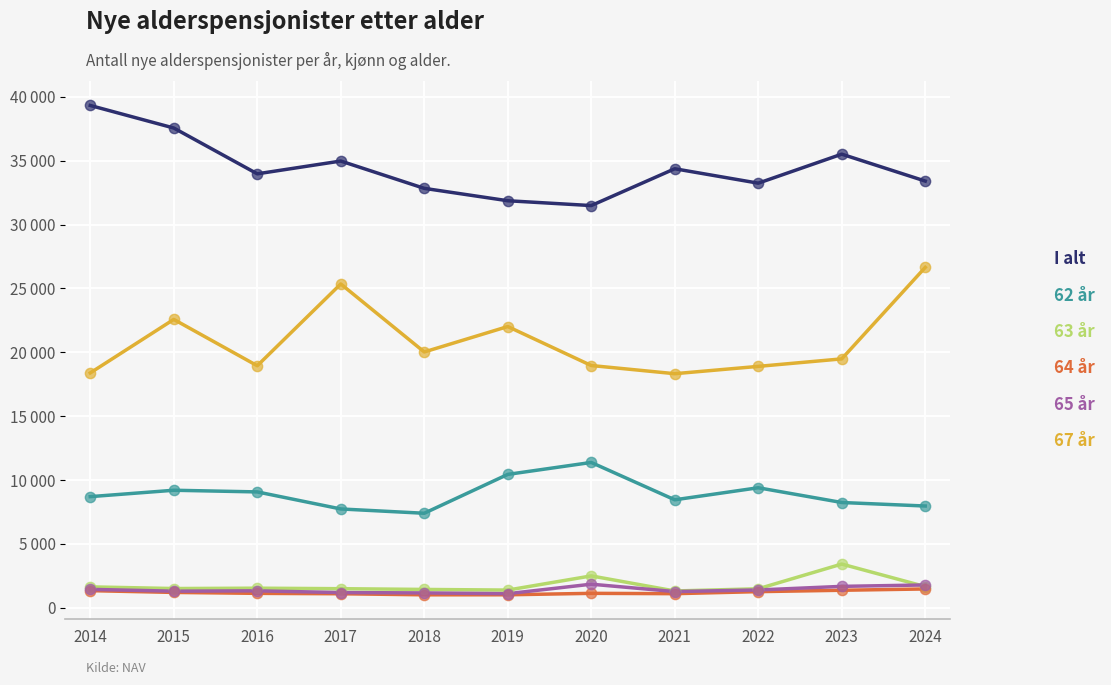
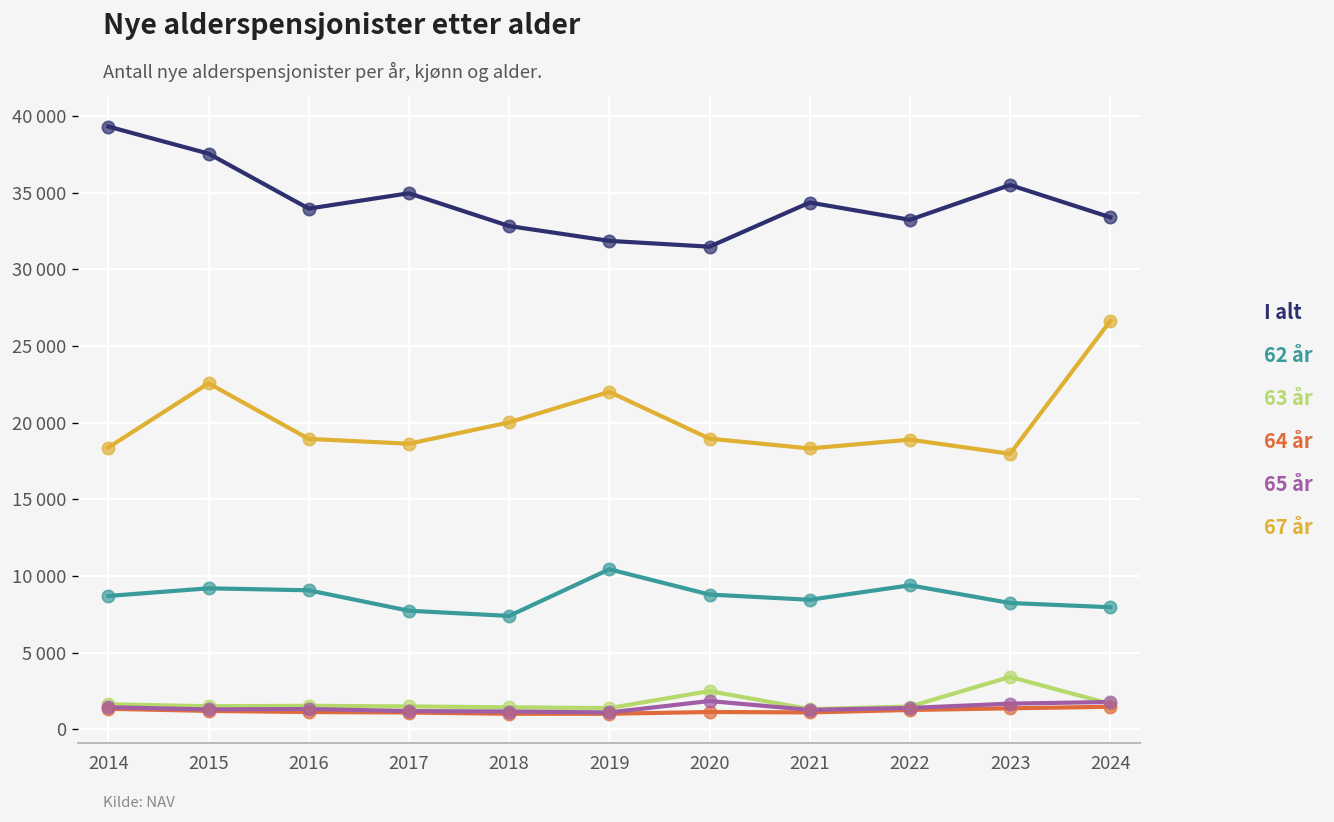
  {
    "I alt": {
      "2014": 39300,
      "2015": 37600,
      "2016": 34000,
      "2017": 35000,
      "2018": 32800,
      "2019": 31900,
      "2020": 31500,
      "2021": 34400,
      "2022": 33200,
      "2023": 35500,
      "2024": 33400
    },
    "62 år": {
      "2014": 8700,
      "2015": 9200,
      "2016": 9100,
      "2017": 7700,
      "2018": 7400,
      "2019": 10400,
-     "2020": 11400,
+     "2020": 8800,
      "2021": 8500,
      "2022": 9400,
      "2023": 8200,
      "2024": 8000
    },
    "63 år": {
      "2015": 1500,
      "2016": 1500,
      "2017": 1500,
      "2018": 1400,
      "2019": 1400,
      "2020": 2500,
      "2023": 3400
    },
    "64 år": {
      "2016": 1100,
      "2020": 1100,
      "2023": 1400
    },
    "65 år": {
      "2016": 1300,
      "2020": 1900,
      "2023": 1700
    },
    "67 år": {
      "2014": 18400,
      "2015": 22600,
      "2016": 19000,
-     "2017": 25400,
+     "2017": 18600,
      "2018": 20000,
      "2019": 22000,
      "2020": 19000,
      "2021": 18300,
      "2022": 18900,
-     "2023": 19500,
+     "2023": 18000,
      "2024": 26600
    }
  }
